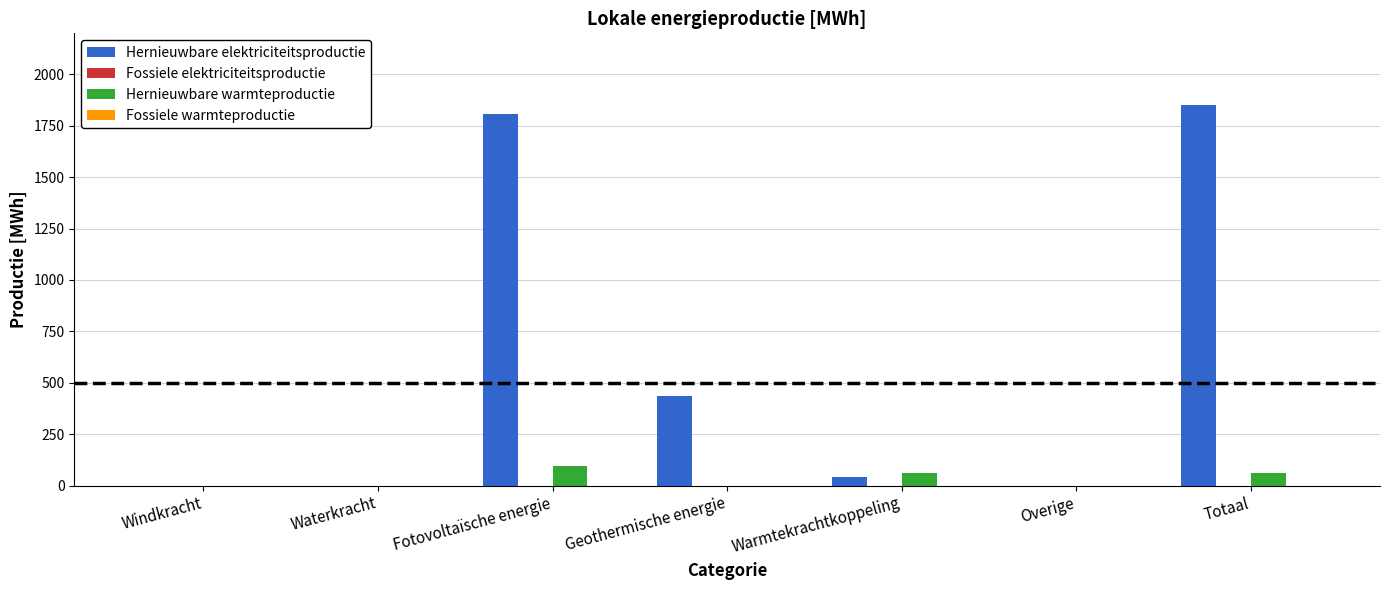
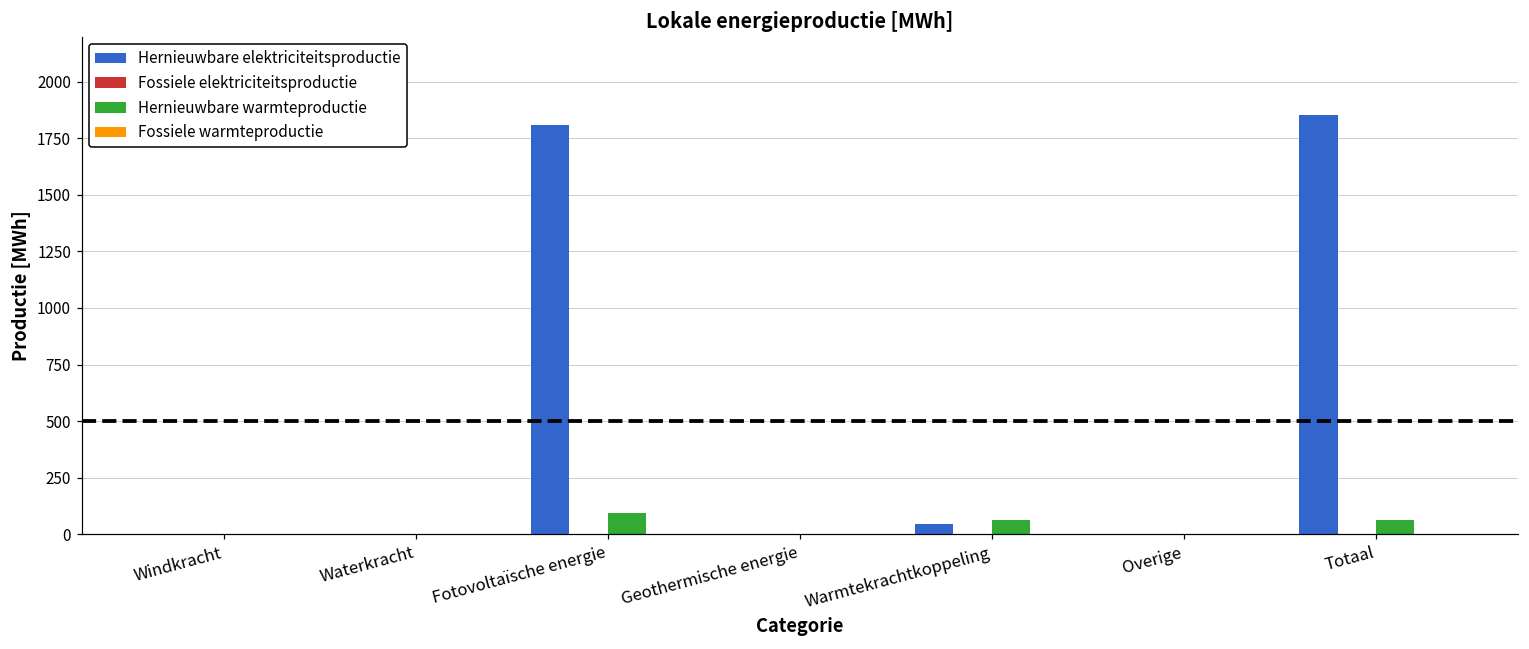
  {
    "Hernieuwbare elektriciteitsproductie": {
      "Windkracht": 0,
      "Waterkracht": 0,
      "Fotovoltaïsche energie": 1810,
-     "Geothermische energie": 430,
+     "Geothermische energie": 0,
      "Warmtekrachtkoppeling": 40,
      "Overige": 0,
      "Totaal": 1850
    },
    "Fossiele elektriciteitsproductie": {
      "Windkracht": 0,
      "Waterkracht": 0,
      "Fotovoltaïsche energie": 0,
      "Geothermische energie": 0,
      "Warmtekrachtkoppeling": 0,
      "Overige": 0,
      "Totaal": 0
    },
    "Hernieuwbare warmteproductie": {
      "Windkracht": 0,
      "Waterkracht": 0,
      "Fotovoltaïsche energie": 90,
      "Geothermische energie": 0,
      "Warmtekrachtkoppeling": 60,
      "Overige": 0,
      "Totaal": 60
    },
    "Fossiele warmteproductie": {
      "Windkracht": 0,
      "Waterkracht": 0,
      "Fotovoltaïsche energie": 0,
      "Geothermische energie": 0,
      "Warmtekrachtkoppeling": 0,
      "Overige": 0,
      "Totaal": 0
    }
  }
